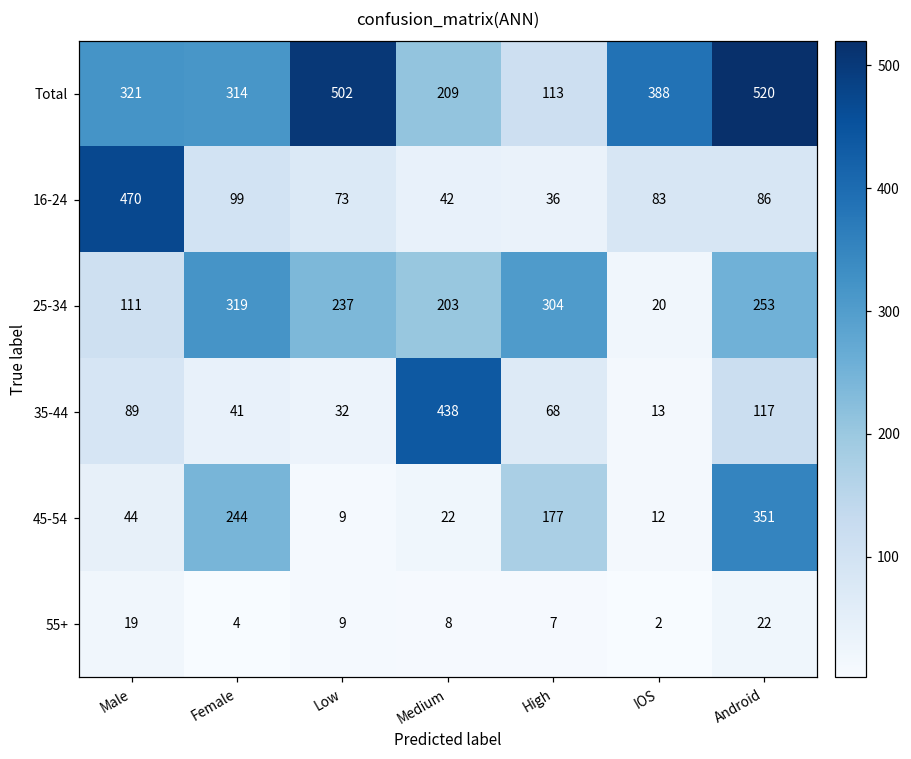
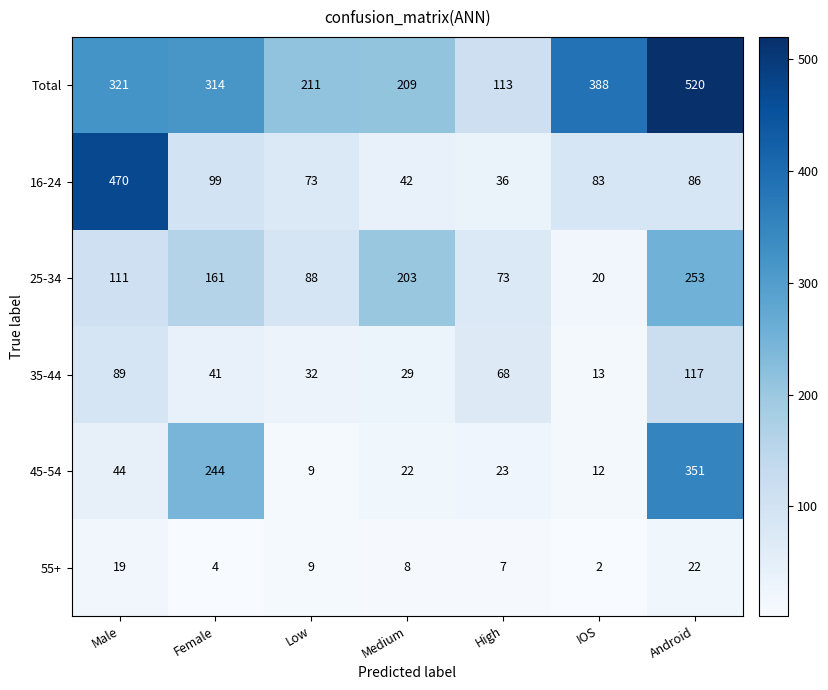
  {
    "Total": {
      "Male": 321,
      "Female": 314,
-     "Low": 502,
+     "Low": 211,
      "Medium": 209,
      "High": 113,
      "IOS": 388,
      "Android": 520
    },
    "16-24": {
      "Male": 470,
      "Female": 99,
      "Low": 73,
      "Medium": 42,
      "High": 36,
      "IOS": 83,
      "Android": 86
    },
    "25-34": {
      "Male": 111,
-     "Female": 319,
-     "Low": 237,
+     "Female": 161,
+     "Low": 88,
      "Medium": 203,
-     "High": 304,
+     "High": 73,
      "IOS": 20,
      "Android": 253
    },
    "35-44": {
      "Male": 89,
      "Female": 41,
      "Low": 32,
-     "Medium": 438,
+     "Medium": 29,
      "High": 68,
      "IOS": 13,
      "Android": 117
    },
    "45-54": {
      "Male": 44,
      "Female": 244,
      "Low": 9,
      "Medium": 22,
-     "High": 177,
+     "High": 23,
      "IOS": 12,
      "Android": 351
    },
    "55+": {
      "Male": 19,
      "Female": 4,
      "Low": 9,
      "Medium": 8,
      "High": 7,
      "IOS": 2,
      "Android": 22
    }
  }
